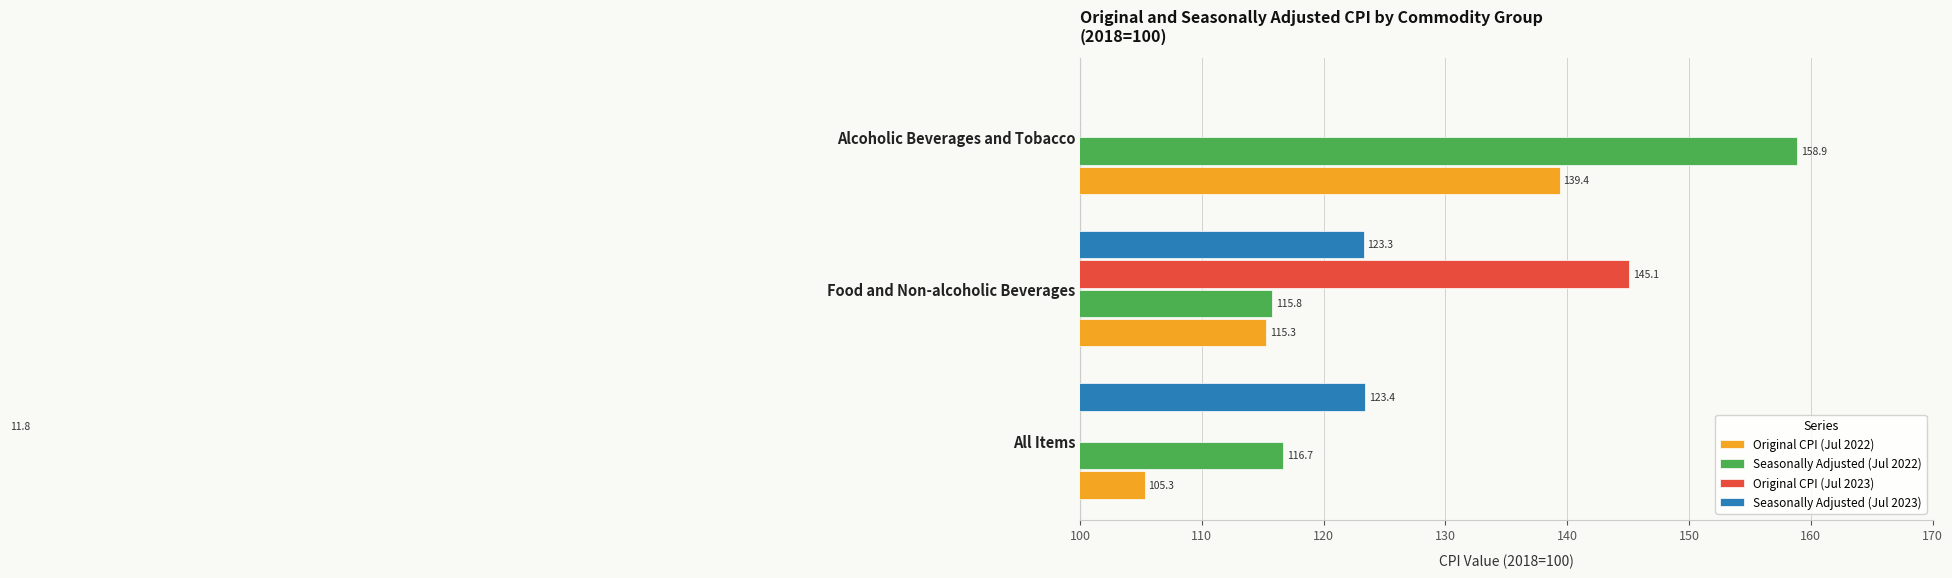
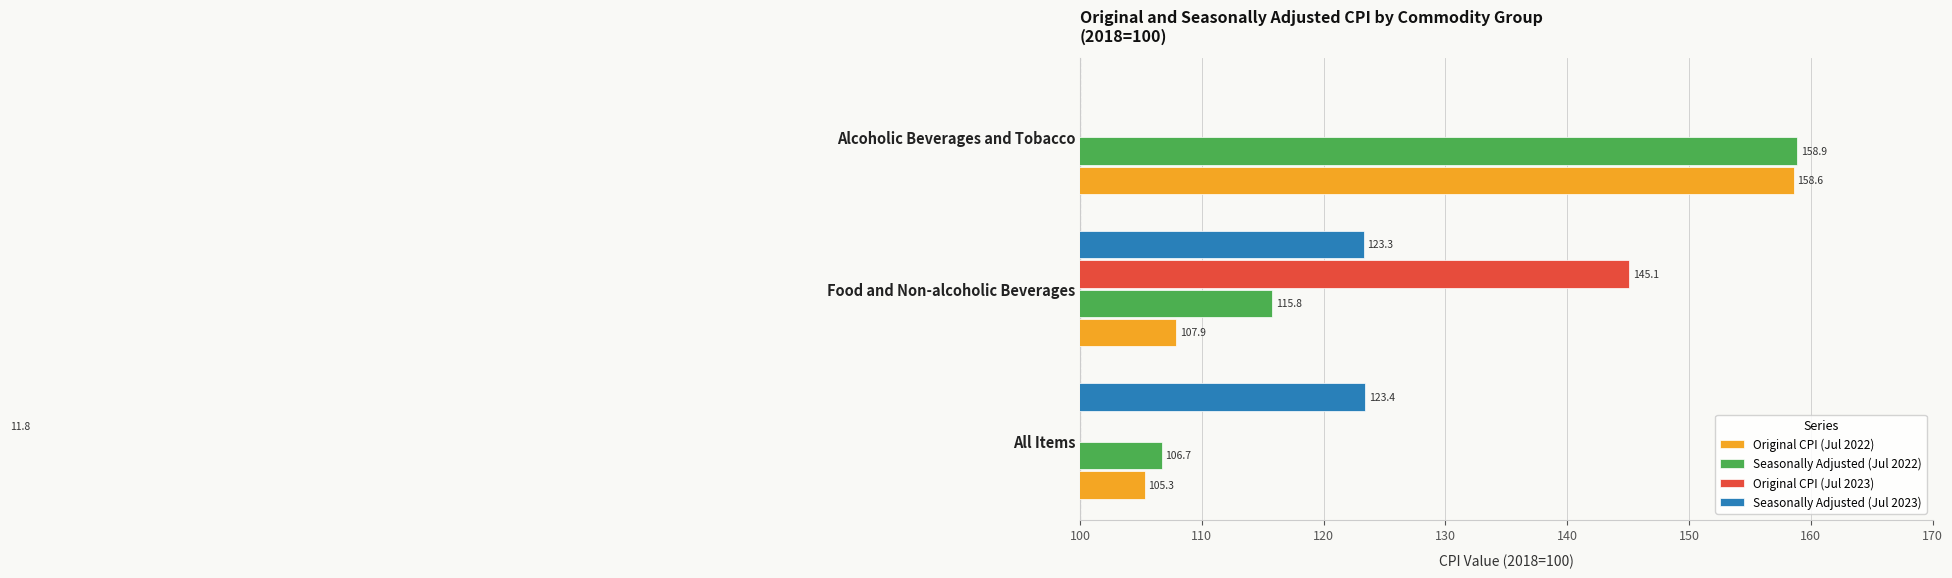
  {
    "Original CPI (Jul 2022)": {
-     "Alcoholic Beverages and Tobacco": 139.4,
-     "Food and Non-alcoholic Beverages": 115.3,
+     "Alcoholic Beverages and Tobacco": 158.6,
+     "Food and Non-alcoholic Beverages": 107.9,
      "All Items": 105.3
    },
    "Seasonally Adjusted (Jul 2022)": {
      "Alcoholic Beverages and Tobacco": 158.9,
      "Food and Non-alcoholic Beverages": 115.8,
-     "All Items": 116.7
+     "All Items": 106.7
    },
    "Original CPI (Jul 2023)": {
      "Food and Non-alcoholic Beverages": 145.1
    },
    "Seasonally Adjusted (Jul 2023)": {
      "Food and Non-alcoholic Beverages": 123.3,
      "All Items": 123.4
    }
  }
